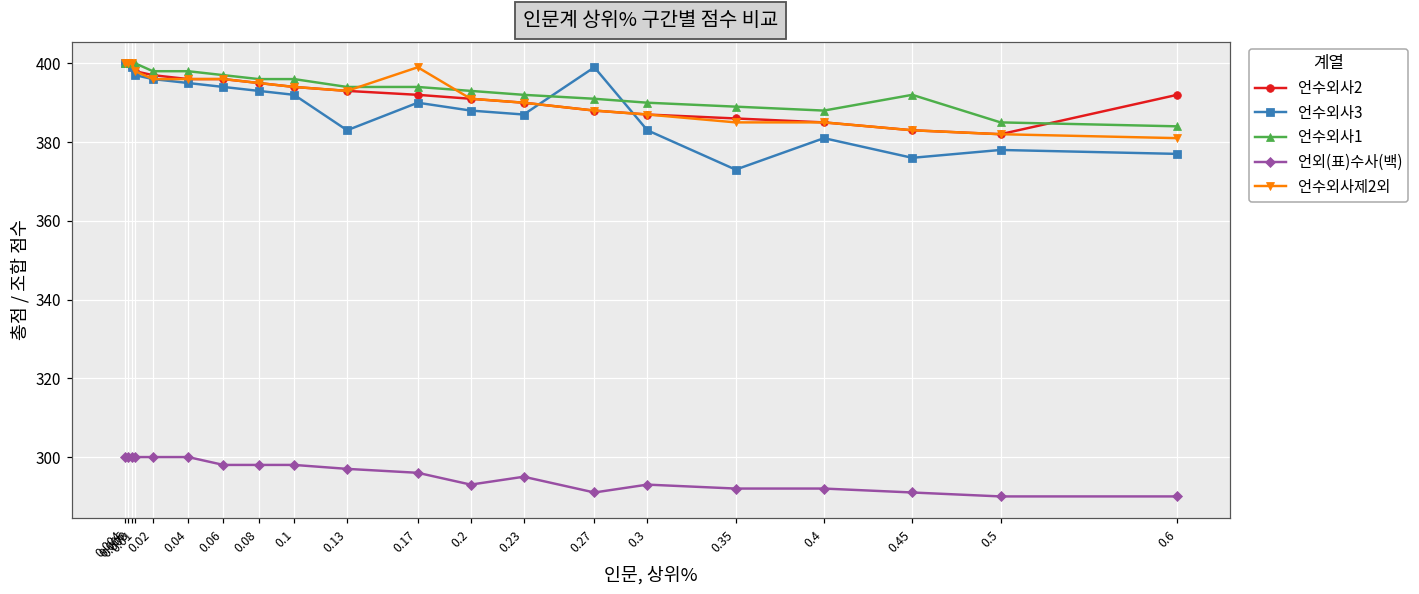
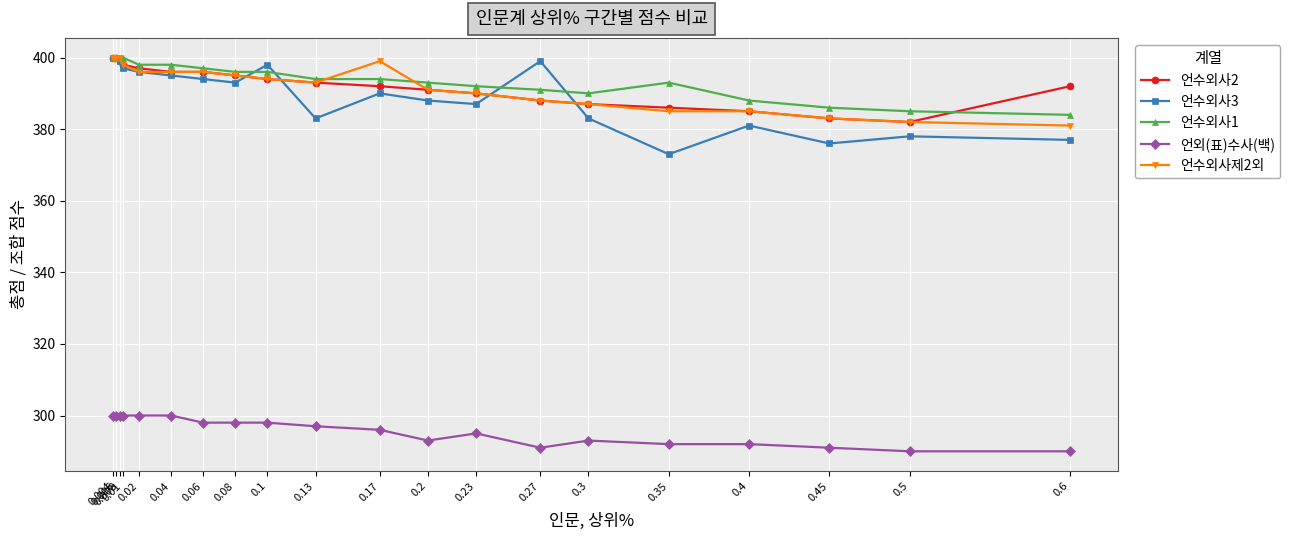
  {
    "언수외사2": {
      "0.02": 397,
      "0.17": 392,
      "0.35": 386,
      "0.6": 392
    },
    "언수외사3": {
      "0.01": 397,
      "0.04": 395,
      "0.06": 394,
      "0.08": 393,
-     "0.1": 392,
+     "0.1": 398,
      "0.13": 383,
      "0.17": 390,
      "0.2": 388,
      "0.23": 387,
      "0.27": 399,
      "0.3": 383,
      "0.35": 373,
      "0.4": 381,
      "0.45": 376,
      "0.5": 378,
      "0.6": 377
    },
    "언수외사1": {
      "0.01": 400,
      "0.02": 398,
      "0.04": 398,
      "0.06": 397,
      "0.08": 396,
      "0.1": 396,
      "0.13": 394,
      "0.17": 394,
      "0.2": 393,
      "0.23": 392,
      "0.27": 391,
      "0.3": 390,
-     "0.35": 389,
+     "0.35": 393,
      "0.4": 388,
-     "0.45": 392,
+     "0.45": 386,
      "0.5": 385,
      "0.6": 384
    },
    "언외(표)수사(백)": {
      "0.004": 300,
      "0.006": 300,
      "0.008": 300,
      "0.01": 300,
      "0.02": 300,
      "0.04": 300,
      "0.06": 298,
      "0.08": 298,
      "0.1": 298,
      "0.13": 297,
      "0.17": 296,
      "0.2": 293,
      "0.23": 295,
      "0.27": 291,
      "0.3": 293,
      "0.35": 292,
      "0.4": 292,
      "0.45": 291,
      "0.5": 290,
      "0.6": 290
    },
    "언수외사제2외": {
      "0.17": 399,
      "0.35": 385,
      "0.6": 381
    }
  }
